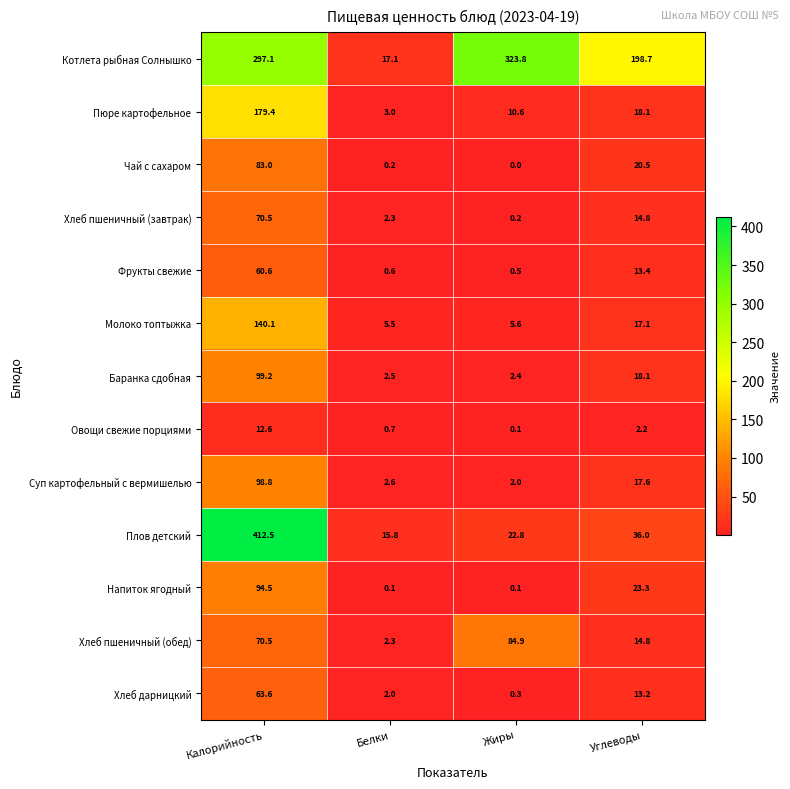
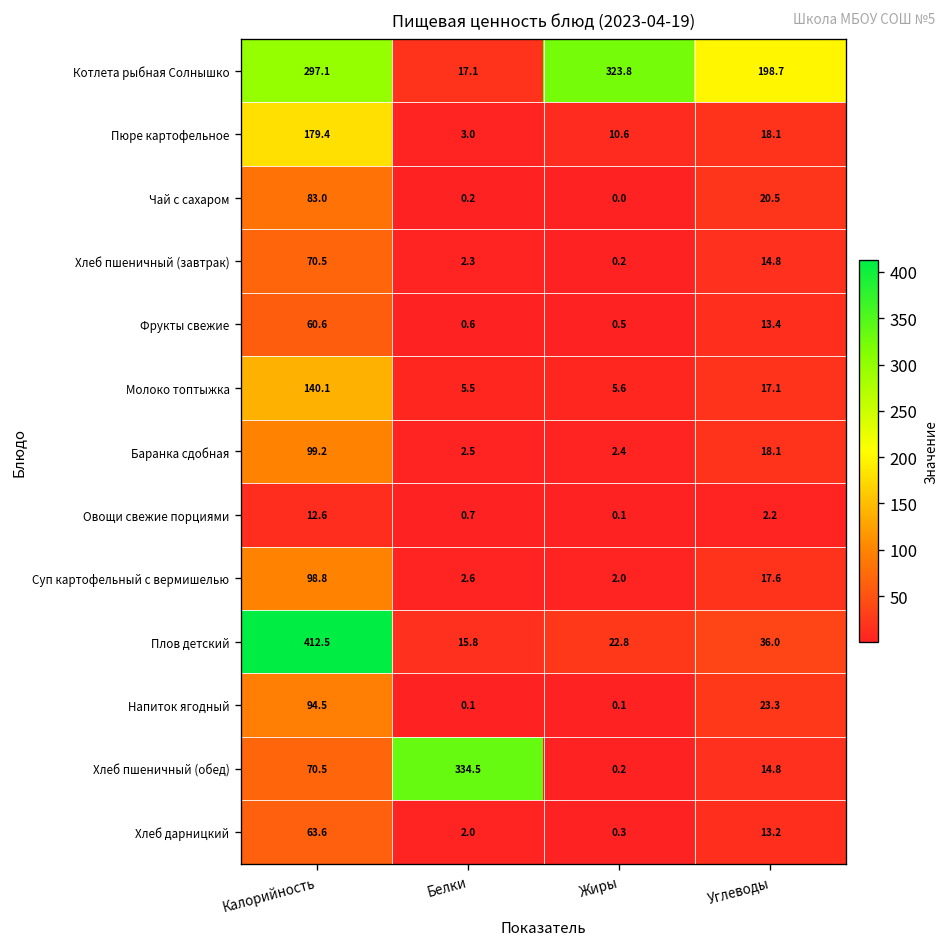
  {
    "Котлета рыбная Солнышко": {
      "Калорийность": 297.1,
      "Белки": 17.1,
      "Жиры": 323.8,
      "Углеводы": 198.7
    },
    "Пюре картофельное": {
      "Калорийность": 179.4,
      "Белки": 3.0,
      "Жиры": 10.6,
      "Углеводы": 18.1
    },
    "Чай с сахаром": {
      "Калорийность": 83.0,
      "Белки": 0.2,
      "Жиры": 0.0,
      "Углеводы": 20.5
    },
    "Хлеб пшеничный (завтрак)": {
      "Калорийность": 70.5,
      "Белки": 2.3,
      "Жиры": 0.2,
      "Углеводы": 14.8
    },
    "Фрукты свежие": {
      "Калорийность": 60.6,
      "Белки": 0.6,
      "Жиры": 0.5,
      "Углеводы": 13.4
    },
    "Молоко топтыжка": {
      "Калорийность": 140.1,
      "Белки": 5.5,
      "Жиры": 5.6,
      "Углеводы": 17.1
    },
    "Баранка сдобная": {
      "Калорийность": 99.2,
      "Белки": 2.5,
      "Жиры": 2.4,
      "Углеводы": 18.1
    },
    "Овощи свежие порциями": {
      "Калорийность": 12.6,
      "Белки": 0.7,
      "Жиры": 0.1,
      "Углеводы": 2.2
    },
    "Суп картофельный с вермишелью": {
      "Калорийность": 98.8,
      "Белки": 2.6,
      "Жиры": 2.0,
      "Углеводы": 17.6
    },
    "Плов детский": {
      "Калорийность": 412.5,
      "Белки": 15.8,
      "Жиры": 22.8,
      "Углеводы": 36.0
    },
    "Напиток ягодный": {
      "Калорийность": 94.5,
      "Белки": 0.1,
      "Жиры": 0.1,
      "Углеводы": 23.3
    },
    "Хлеб пшеничный (обед)": {
      "Калорийность": 70.5,
-     "Белки": 2.3,
-     "Жиры": 84.9,
+     "Белки": 334.5,
+     "Жиры": 0.2,
      "Углеводы": 14.8
    },
    "Хлеб дарницкий": {
      "Калорийность": 63.6,
      "Белки": 2.0,
      "Жиры": 0.3,
      "Углеводы": 13.2
    }
  }
